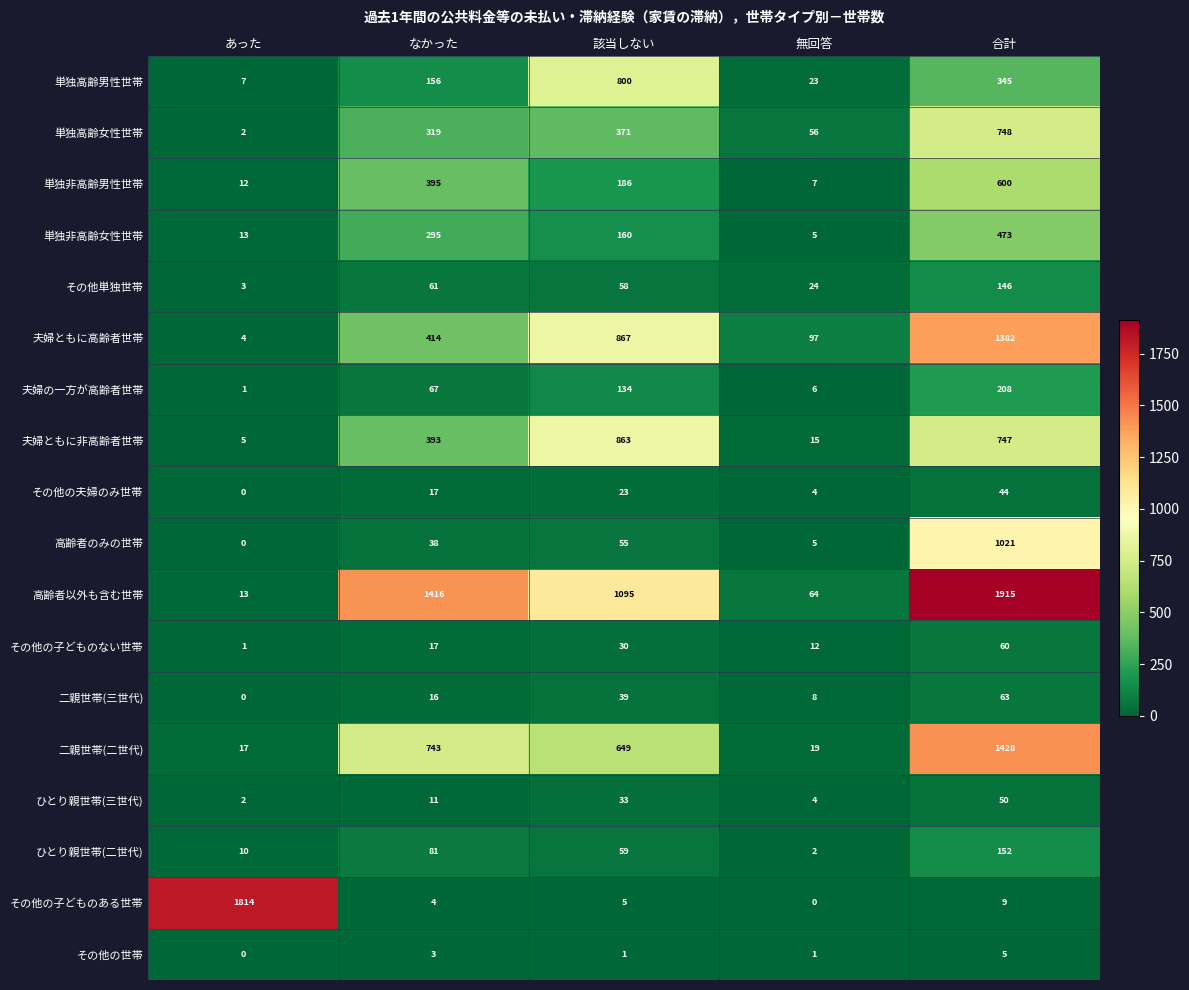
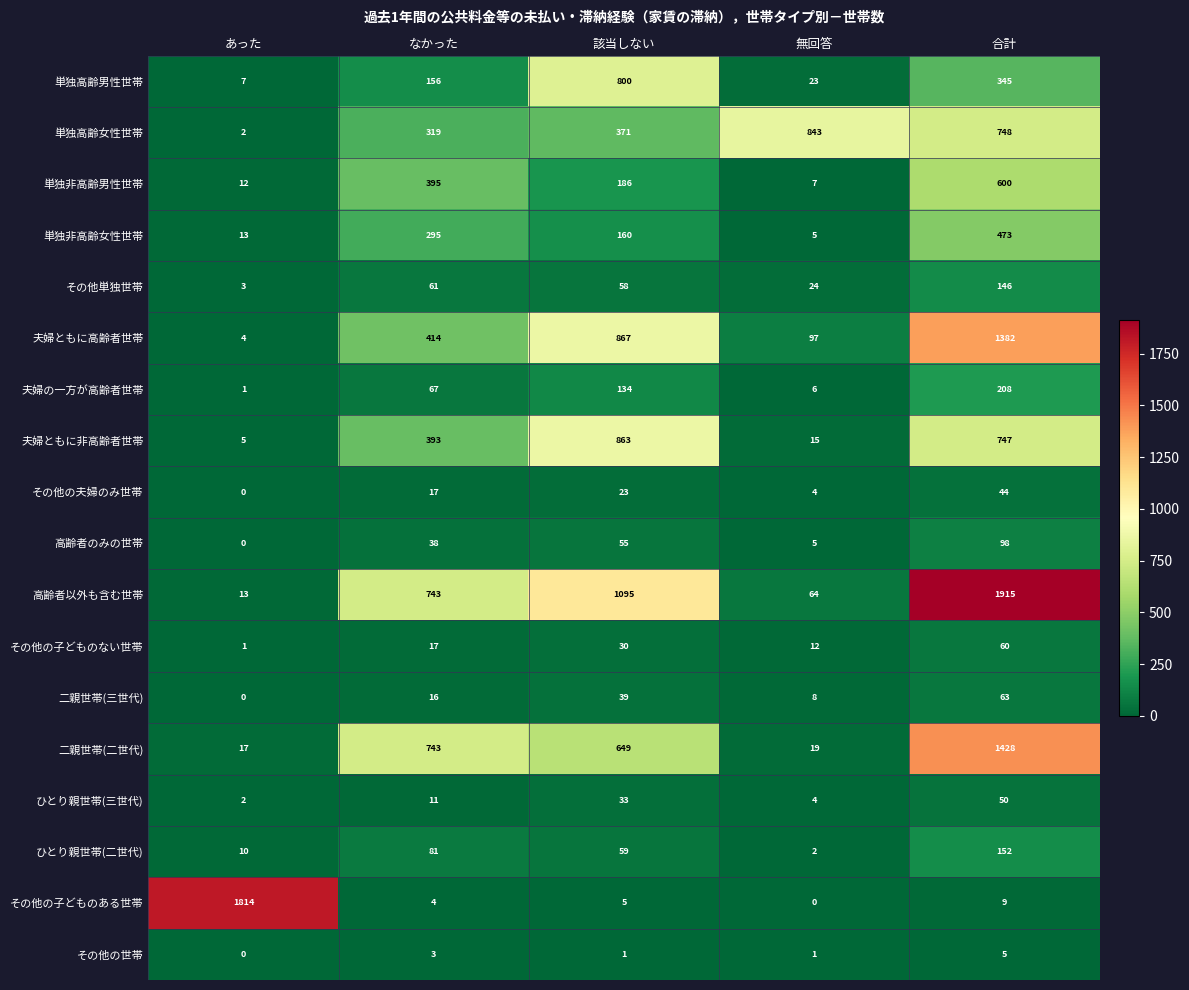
  {
    "単独高齢男性世帯": {
      "あった": 7,
      "なかった": 156,
      "該当しない": 800,
      "無回答": 23,
      "合計": 345
    },
    "単独高齢女性世帯": {
      "あった": 2,
      "なかった": 319,
      "該当しない": 371,
-     "無回答": 56,
+     "無回答": 843,
      "合計": 748
    },
    "単独非高齢男性世帯": {
      "あった": 12,
      "なかった": 395,
      "該当しない": 186,
      "無回答": 7,
      "合計": 600
    },
    "単独非高齢女性世帯": {
      "あった": 13,
      "なかった": 295,
      "該当しない": 160,
      "無回答": 5,
      "合計": 473
    },
    "その他単独世帯": {
      "あった": 3,
      "なかった": 61,
      "該当しない": 58,
      "無回答": 24,
      "合計": 146
    },
    "夫婦ともに高齢者世帯": {
      "あった": 4,
      "なかった": 414,
      "該当しない": 867,
      "無回答": 97,
      "合計": 1382
    },
    "夫婦の一方が高齢者世帯": {
      "あった": 1,
      "なかった": 67,
      "該当しない": 134,
      "無回答": 6,
      "合計": 208
    },
    "夫婦ともに非高齢者世帯": {
      "あった": 5,
      "なかった": 393,
      "該当しない": 863,
      "無回答": 15,
      "合計": 747
    },
    "その他の夫婦のみ世帯": {
      "あった": 0,
      "なかった": 17,
      "該当しない": 23,
      "無回答": 4,
      "合計": 44
    },
    "高齢者のみの世帯": {
      "あった": 0,
      "なかった": 38,
      "該当しない": 55,
      "無回答": 5,
-     "合計": 1021
+     "合計": 98
    },
    "高齢者以外も含む世帯": {
      "あった": 13,
-     "なかった": 1416,
+     "なかった": 743,
      "該当しない": 1095,
      "無回答": 64,
      "合計": 1915
    },
    "その他の子どものない世帯": {
      "あった": 1,
      "なかった": 17,
      "該当しない": 30,
      "無回答": 12,
      "合計": 60
    },
    "二親世帯(三世代)": {
      "あった": 0,
      "なかった": 16,
      "該当しない": 39,
      "無回答": 8,
      "合計": 63
    },
    "二親世帯(二世代)": {
      "あった": 17,
      "なかった": 743,
      "該当しない": 649,
      "無回答": 19,
      "合計": 1428
    },
    "ひとり親世帯(三世代)": {
      "あった": 2,
      "なかった": 11,
      "該当しない": 33,
      "無回答": 4,
      "合計": 50
    },
    "ひとり親世帯(二世代)": {
      "あった": 10,
      "なかった": 81,
      "該当しない": 59,
      "無回答": 2,
      "合計": 152
    },
    "その他の子どものある世帯": {
      "あった": 1814,
      "なかった": 4,
      "該当しない": 5,
      "無回答": 0,
      "合計": 9
    },
    "その他の世帯": {
      "あった": 0,
      "なかった": 3,
      "該当しない": 1,
      "無回答": 1,
      "合計": 5
    }
  }
